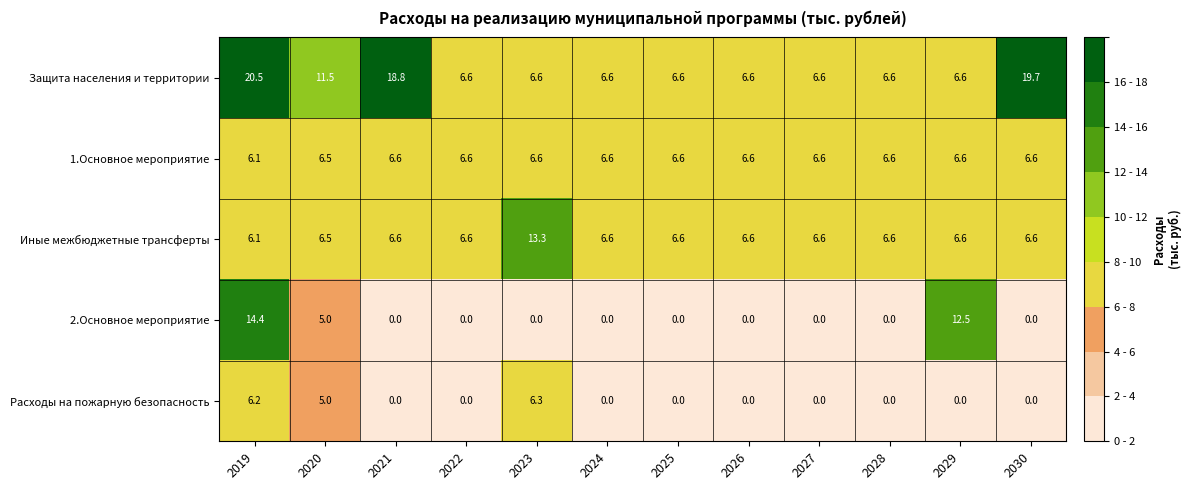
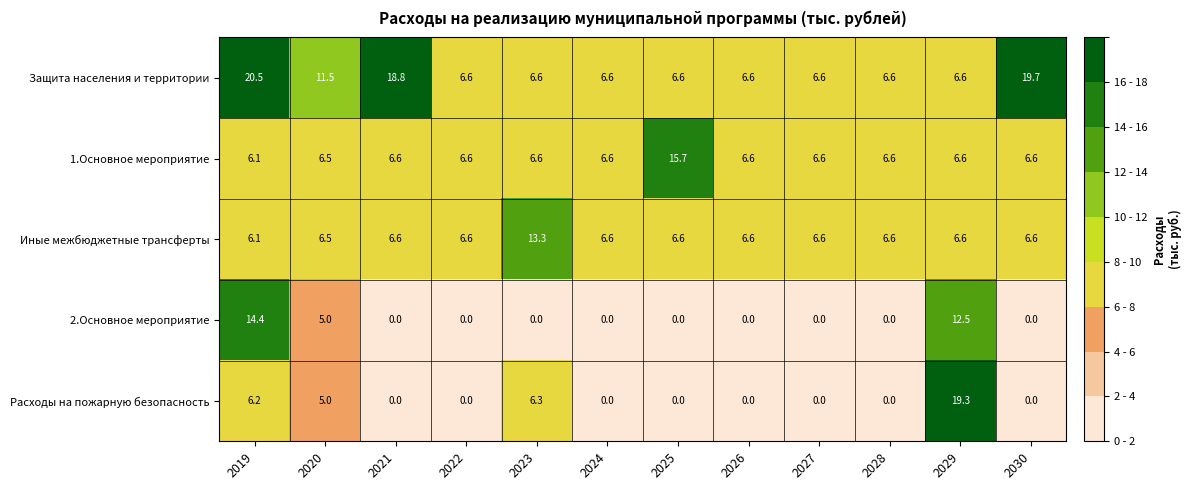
  {
    "Защита населения и территории": {
      "2019": 20.5,
      "2020": 11.5,
      "2021": 18.8,
      "2022": 6.6,
      "2023": 6.6,
      "2024": 6.6,
      "2025": 6.6,
      "2026": 6.6,
      "2027": 6.6,
      "2028": 6.6,
      "2029": 6.6,
      "2030": 19.7
    },
    "1.Основное мероприятие": {
      "2019": 6.1,
      "2020": 6.5,
      "2021": 6.6,
      "2022": 6.6,
      "2023": 6.6,
      "2024": 6.6,
-     "2025": 6.6,
+     "2025": 15.7,
      "2026": 6.6,
      "2027": 6.6,
      "2028": 6.6,
      "2029": 6.6,
      "2030": 6.6
    },
    "Иные межбюджетные трансферты": {
      "2019": 6.1,
      "2020": 6.5,
      "2021": 6.6,
      "2022": 6.6,
      "2023": 13.3,
      "2024": 6.6,
      "2025": 6.6,
      "2026": 6.6,
      "2027": 6.6,
      "2028": 6.6,
      "2029": 6.6,
      "2030": 6.6
    },
    "2.Основное мероприятие": {
      "2019": 14.4,
      "2020": 5.0,
      "2021": 0.0,
      "2022": 0.0,
      "2023": 0.0,
      "2024": 0.0,
      "2025": 0.0,
      "2026": 0.0,
      "2027": 0.0,
      "2028": 0.0,
      "2029": 12.5,
      "2030": 0.0
    },
    "Расходы на пожарную безопасность": {
      "2019": 6.2,
      "2020": 5.0,
      "2021": 0.0,
      "2022": 0.0,
      "2023": 6.3,
      "2024": 0.0,
      "2025": 0.0,
      "2026": 0.0,
      "2027": 0.0,
      "2028": 0.0,
-     "2029": 0.0,
+     "2029": 19.3,
      "2030": 0.0
    }
  }
